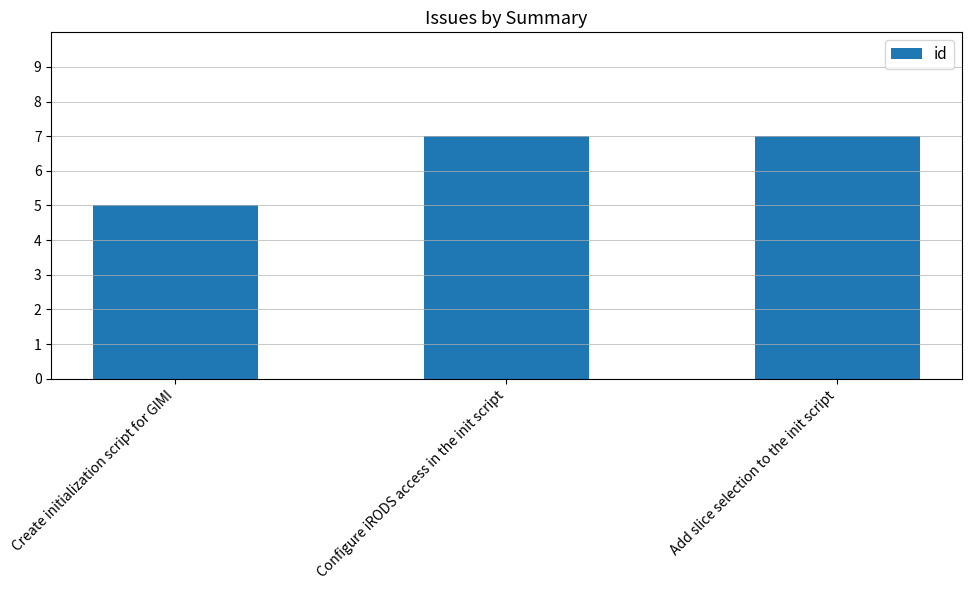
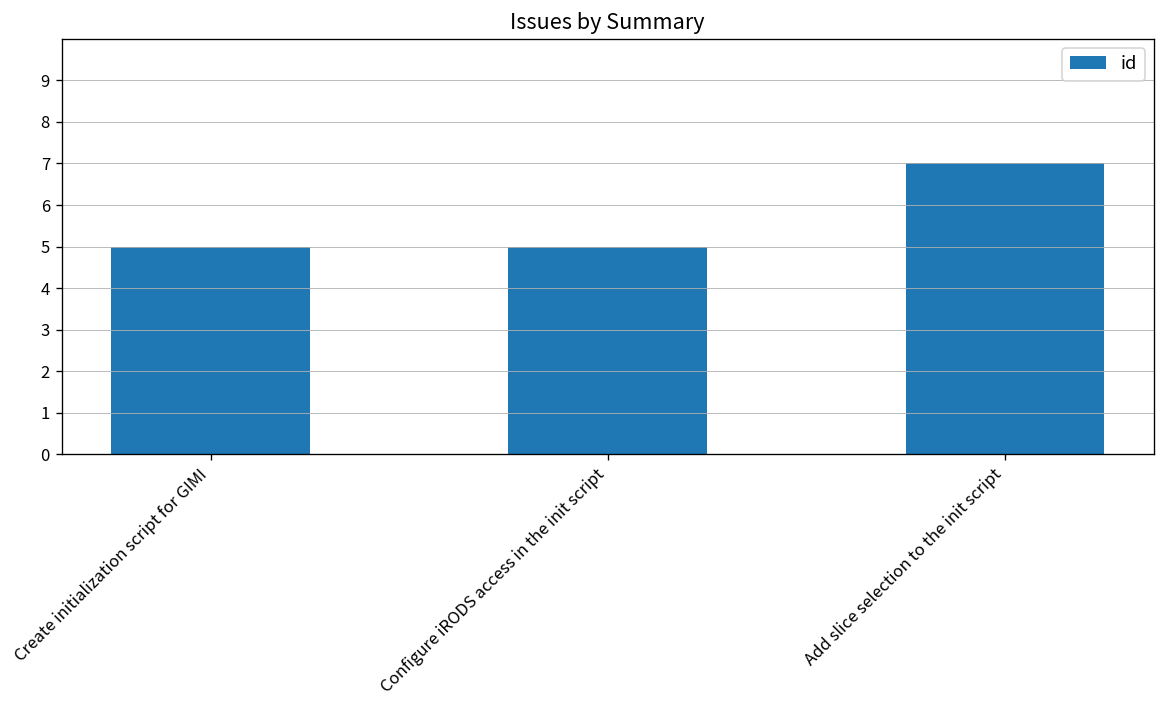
  {
    "Create initialization script for GIMI": 5,
-   "Configure iRODS access in the init script": 7,
+   "Configure iRODS access in the init script": 5,
    "Add slice selection to the init script": 7
  }
